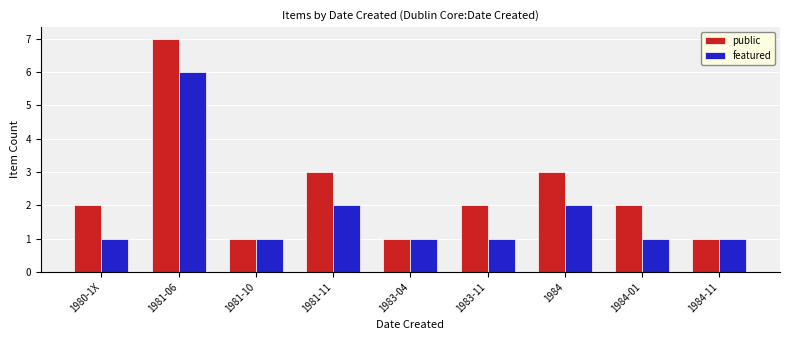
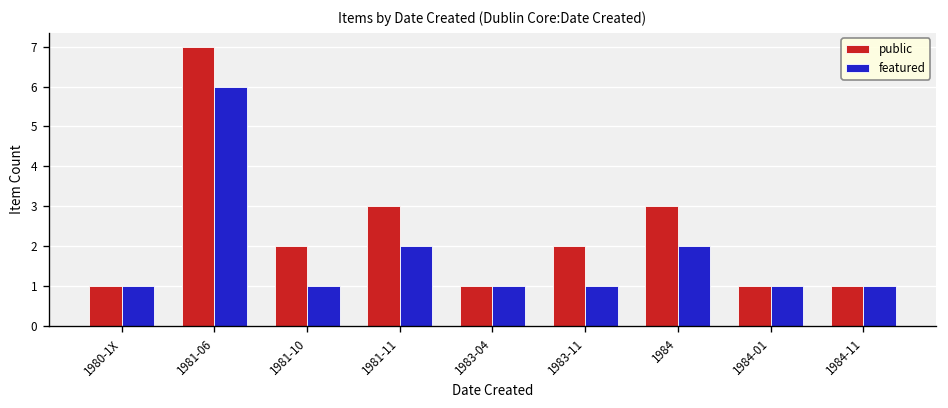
  {
    "public": {
-     "1980-1X": 2,
+     "1980-1X": 1,
      "1981-06": 7,
-     "1981-10": 1,
+     "1981-10": 2,
      "1981-11": 3,
      "1983-04": 1,
      "1983-11": 2,
      "1984": 3,
-     "1984-01": 2,
+     "1984-01": 1,
      "1984-11": 1
    },
    "featured": {
      "1980-1X": 1,
      "1981-06": 6,
      "1981-10": 1,
      "1981-11": 2,
      "1983-04": 1,
      "1983-11": 1,
      "1984": 2,
      "1984-01": 1,
      "1984-11": 1
    }
  }
